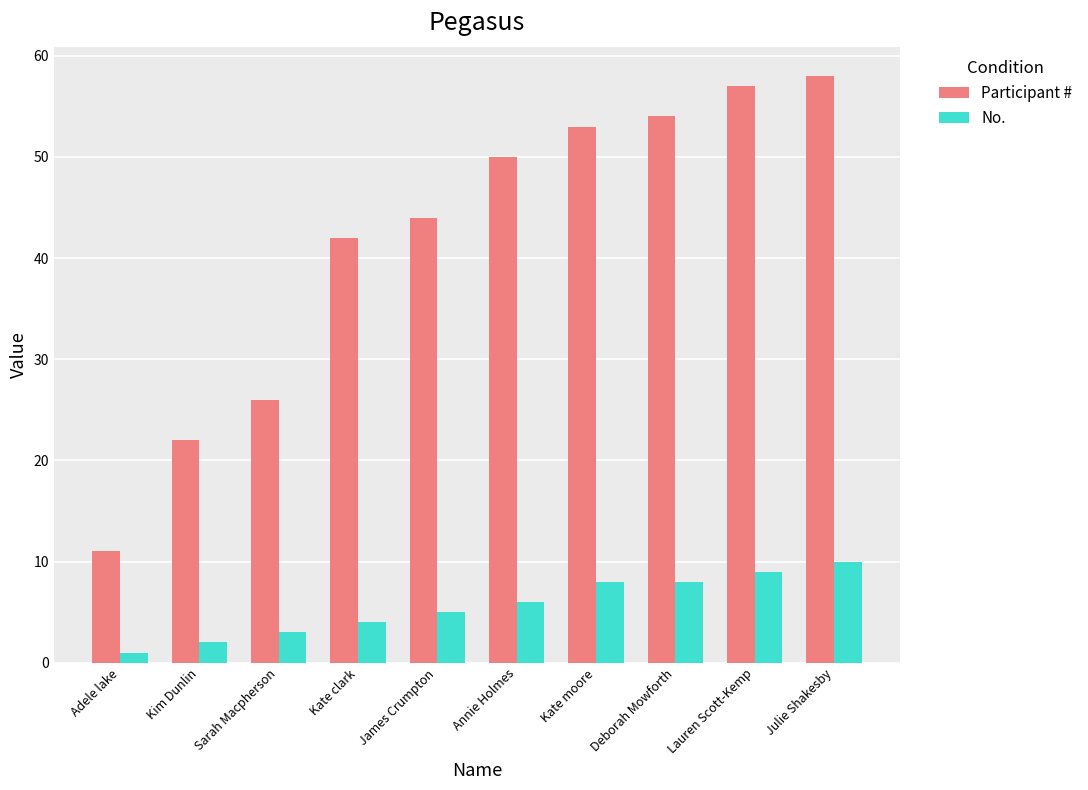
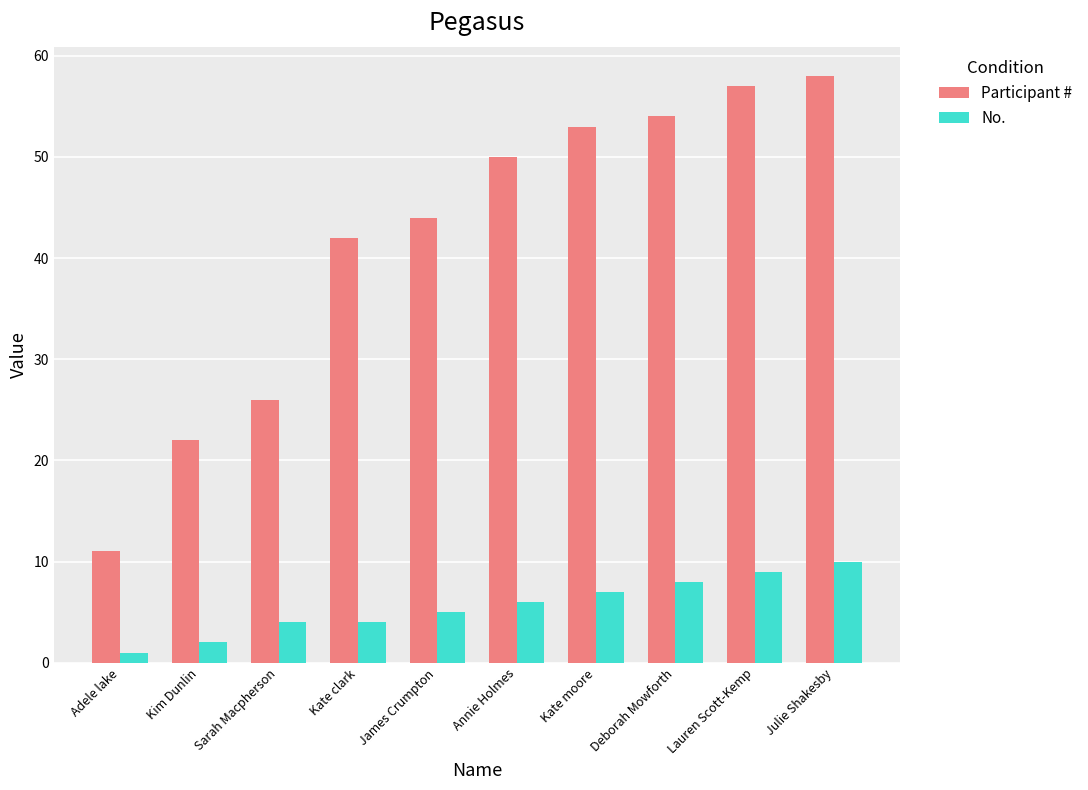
  {
    "Participant #": {
      "Adele lake": 11,
      "Kim Dunlin": 22,
      "Sarah Macpherson": 26,
      "Kate clark": 42,
      "James Crumpton": 44,
      "Annie Holmes": 50,
      "Kate moore": 53,
      "Deborah Mowforth": 54,
      "Lauren Scott-Kemp": 57,
      "Julie Shakesby": 58
    },
    "No.": {
      "Adele lake": 1,
      "Kim Dunlin": 2,
-     "Sarah Macpherson": 3,
+     "Sarah Macpherson": 4,
      "Kate clark": 4,
      "James Crumpton": 5,
      "Annie Holmes": 6,
-     "Kate moore": 8,
+     "Kate moore": 7,
      "Deborah Mowforth": 8,
      "Lauren Scott-Kemp": 9,
      "Julie Shakesby": 10
    }
  }
